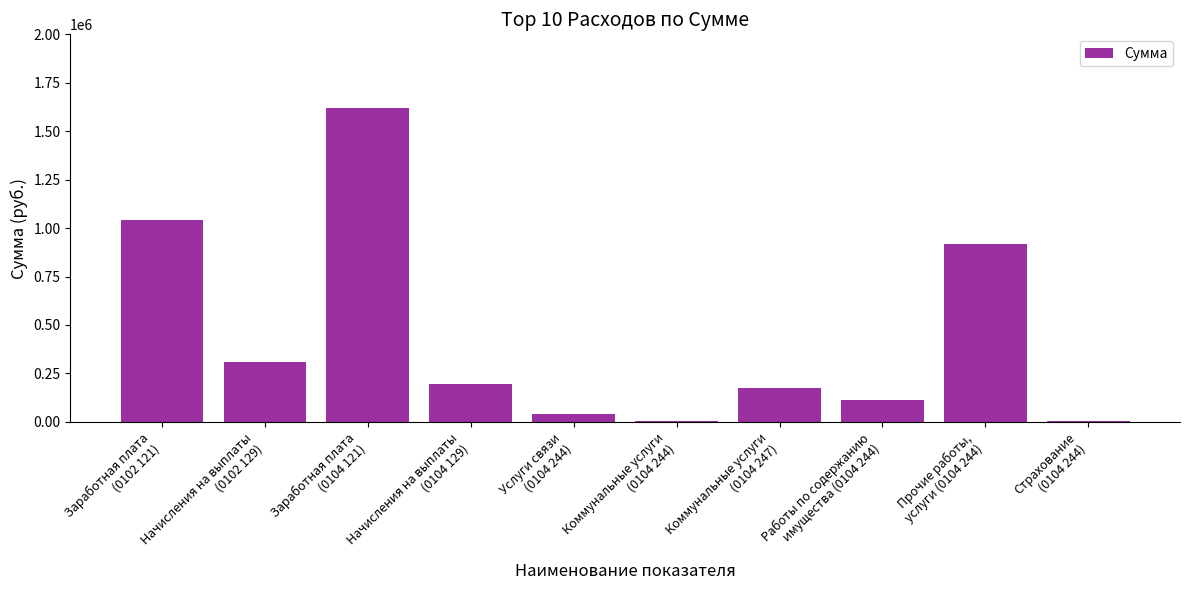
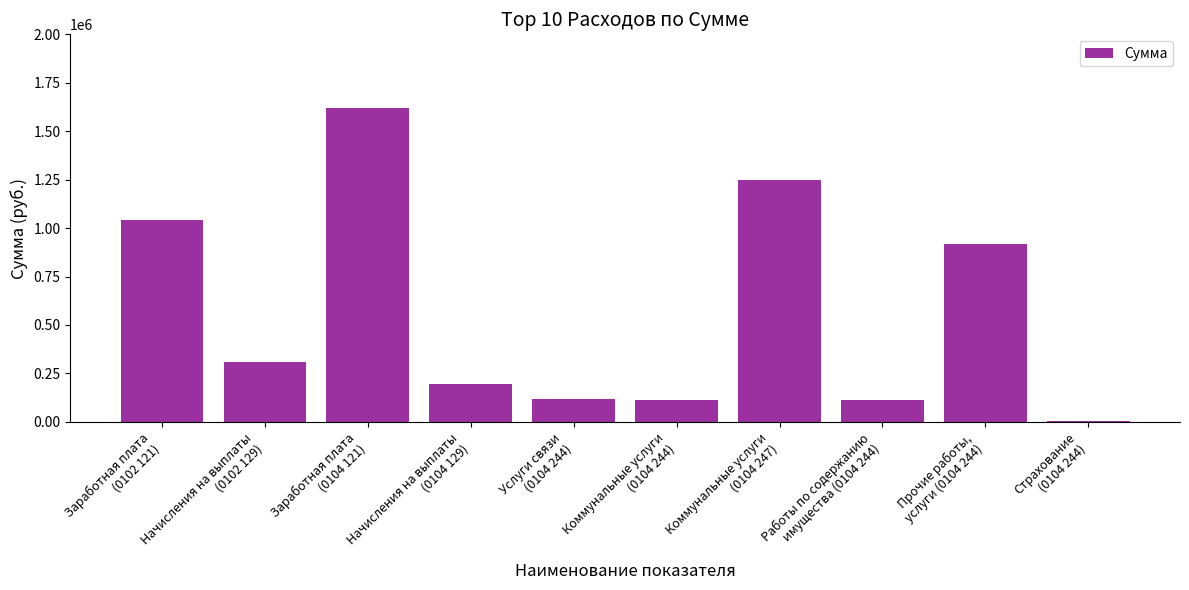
  {
    "Заработная плата (0102 121)": 1040000,
    "Начисления на выплаты (0102 129)": 310000,
    "Заработная плата (0104 121)": 1620000,
    "Начисления на выплаты (0104 129)": 190000,
-   "Услуги связи (0104 244)": 40000,
-   "Коммунальные услуги (0104 244)": 0,
-   "Коммунальные услуги (0104 247)": 170000,
+   "Услуги связи (0104 244)": 120000,
+   "Коммунальные услуги (0104 244)": 120000,
+   "Коммунальные услуги (0104 247)": 1250000,
    "Работы по содержанию имущества (0104 244)": 110000,
    "Прочие работы, услуги (0104 244)": 920000
  }
